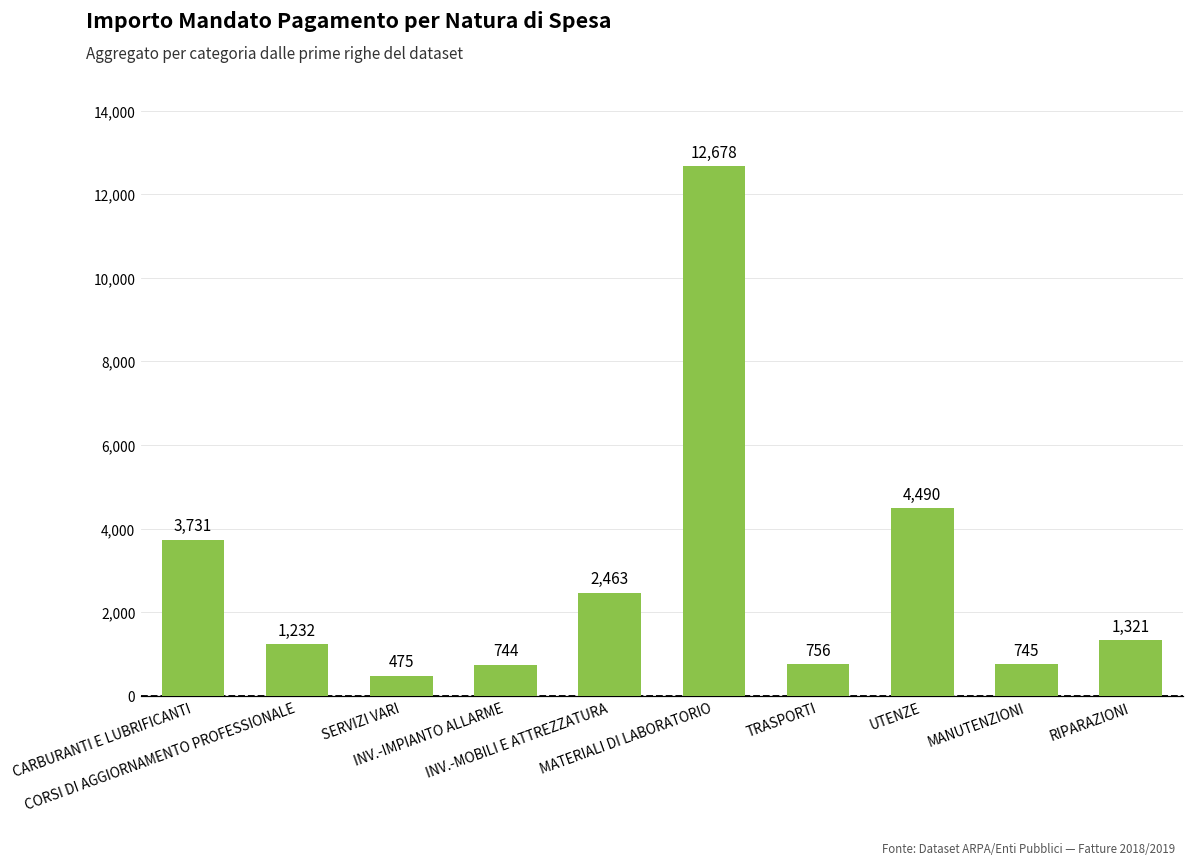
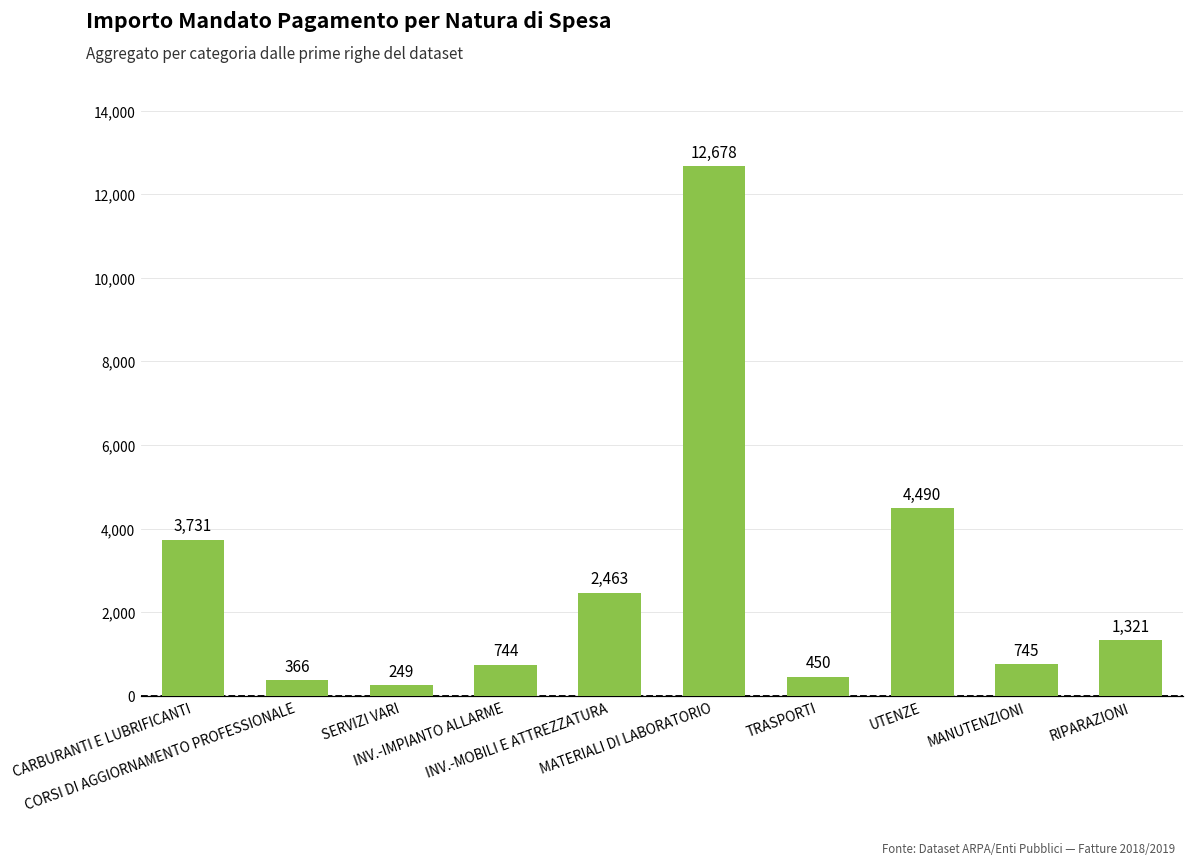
  {
    "CARBURANTI E LUBRIFICANTI": "3,731",
-   "CORSI DI AGGIORNAMENTO PROFESSIONALE": "1,232",
-   "SERVIZI VARI": "475",
+   "CORSI DI AGGIORNAMENTO PROFESSIONALE": "366",
+   "SERVIZI VARI": "249",
    "INV.-IMPIANTO ALLARME": "744",
    "INV.-MOBILI E ATTREZZATURA": "2,463",
    "MATERIALI DI LABORATORIO": "12,678",
-   "TRASPORTI": "756",
+   "TRASPORTI": "450",
    "UTENZE": "4,490",
    "MANUTENZIONI": "745",
    "RIPARAZIONI": "1,321"
  }
